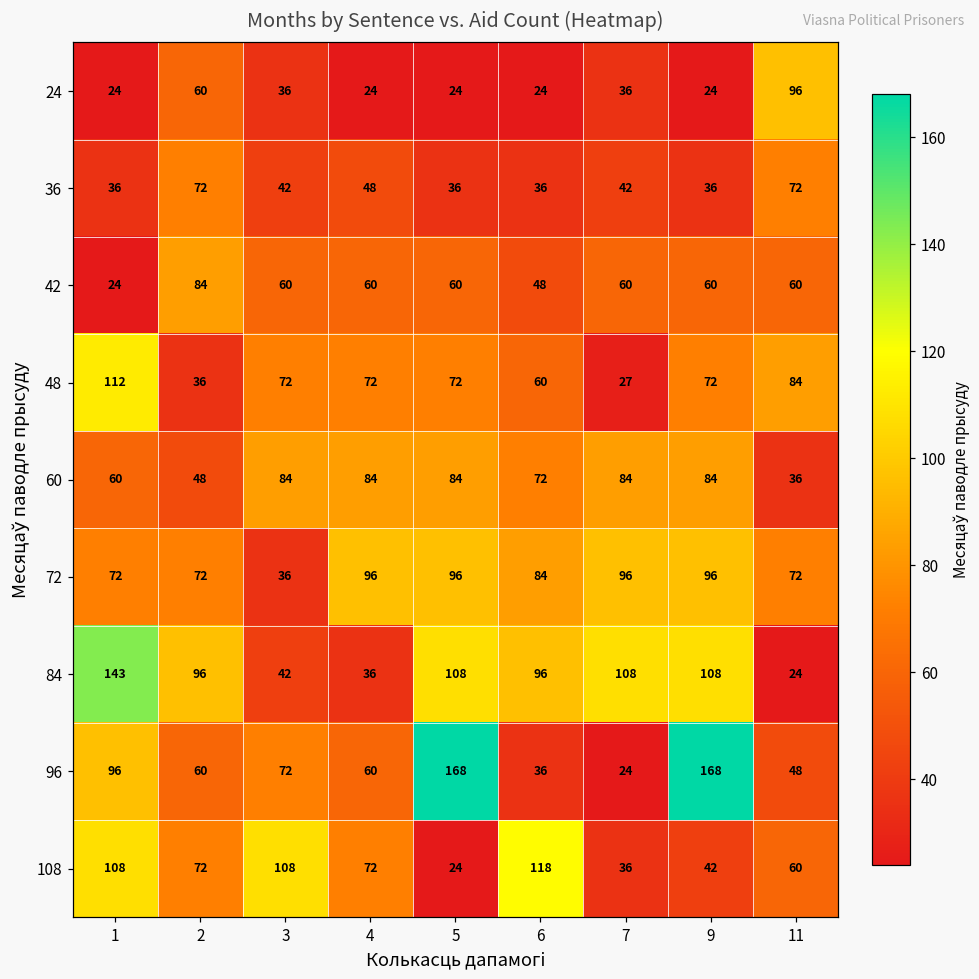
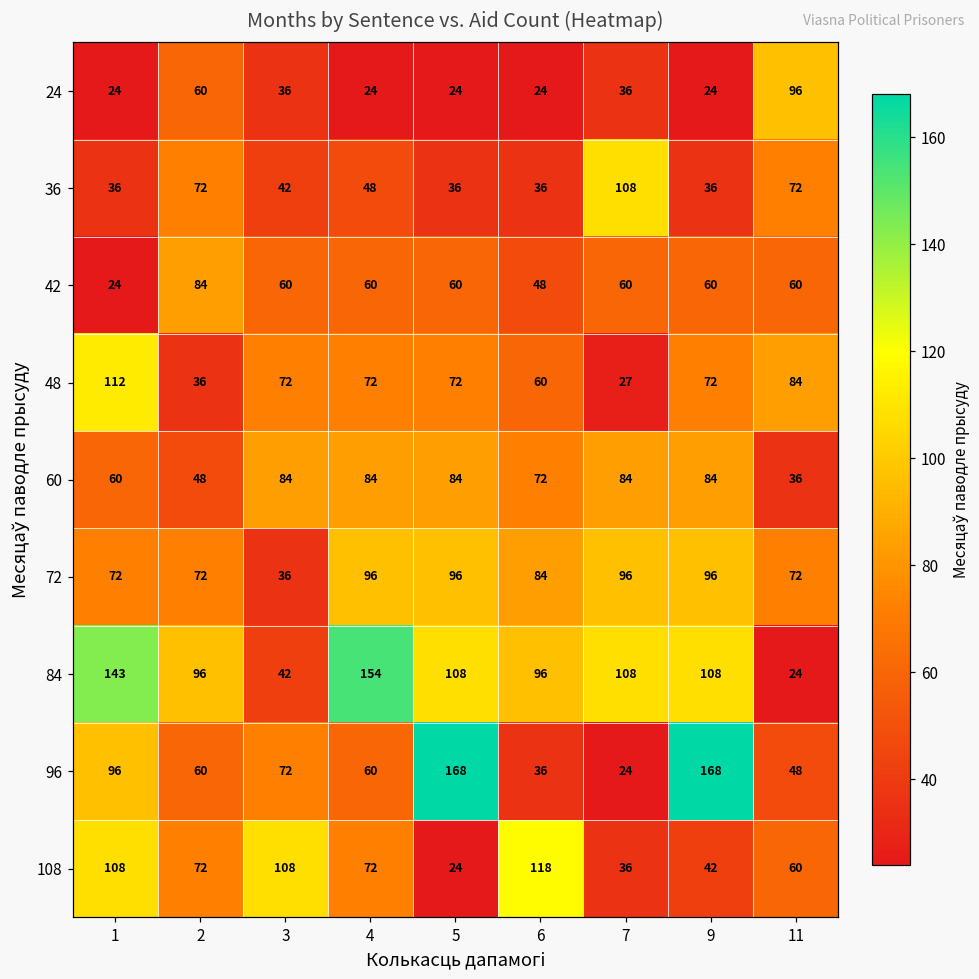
  {
    "24": {
      "1": 24,
      "2": 60,
      "3": 36,
      "4": 24,
      "5": 24,
      "6": 24,
      "7": 36,
      "9": 24,
      "11": 96
    },
    "36": {
      "1": 36,
      "2": 72,
      "3": 42,
      "4": 48,
      "5": 36,
      "6": 36,
-     "7": 42,
+     "7": 108,
      "9": 36,
      "11": 72
    },
    "42": {
      "1": 24,
      "2": 84,
      "3": 60,
      "4": 60,
      "5": 60,
      "6": 48,
      "7": 60,
      "9": 60,
      "11": 60
    },
    "48": {
      "1": 112,
      "2": 36,
      "3": 72,
      "4": 72,
      "5": 72,
      "6": 60,
      "7": 27,
      "9": 72,
      "11": 84
    },
    "60": {
      "1": 60,
      "2": 48,
      "3": 84,
      "4": 84,
      "5": 84,
      "6": 72,
      "7": 84,
      "9": 84,
      "11": 36
    },
    "72": {
      "1": 72,
      "2": 72,
      "3": 36,
      "4": 96,
      "5": 96,
      "6": 84,
      "7": 96,
      "9": 96,
      "11": 72
    },
    "84": {
      "1": 143,
      "2": 96,
      "3": 42,
-     "4": 36,
+     "4": 154,
      "5": 108,
      "6": 96,
      "7": 108,
      "9": 108,
      "11": 24
    },
    "96": {
      "1": 96,
      "2": 60,
      "3": 72,
      "4": 60,
      "5": 168,
      "6": 36,
      "7": 24,
      "9": 168,
      "11": 48
    },
    "108": {
      "1": 108,
      "2": 72,
      "3": 108,
      "4": 72,
      "5": 24,
      "6": 118,
      "7": 36,
      "9": 42,
      "11": 60
    }
  }
